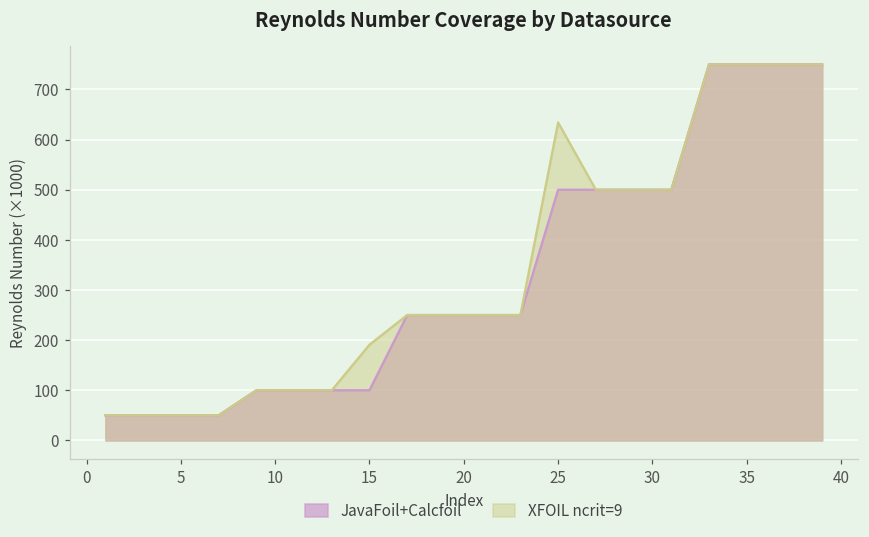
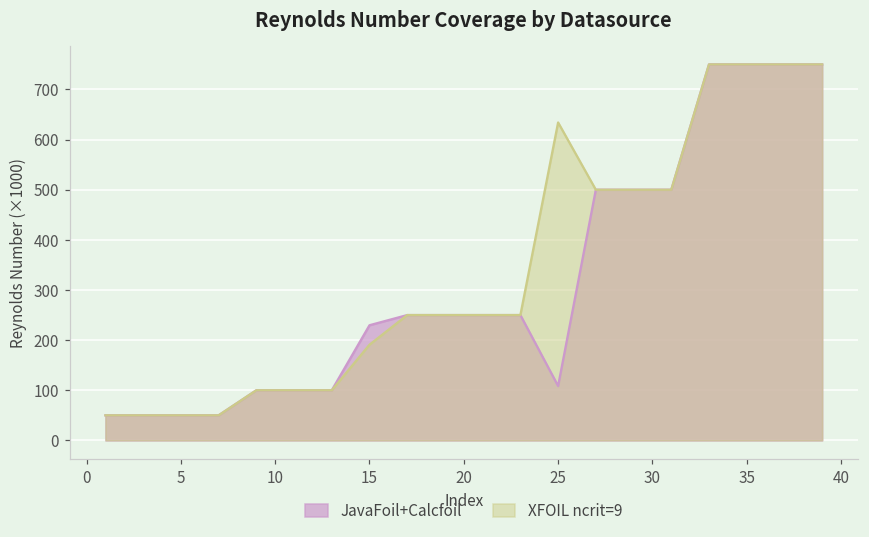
  {
    "JavaFoil+Calcfoil": {
-     "15": 100,
-     "25": 500
+     "15": 230,
+     "25": 110
    },
    "XFOIL ncrit=9": {
      "15": 190,
      "25": 630
    }
  }
